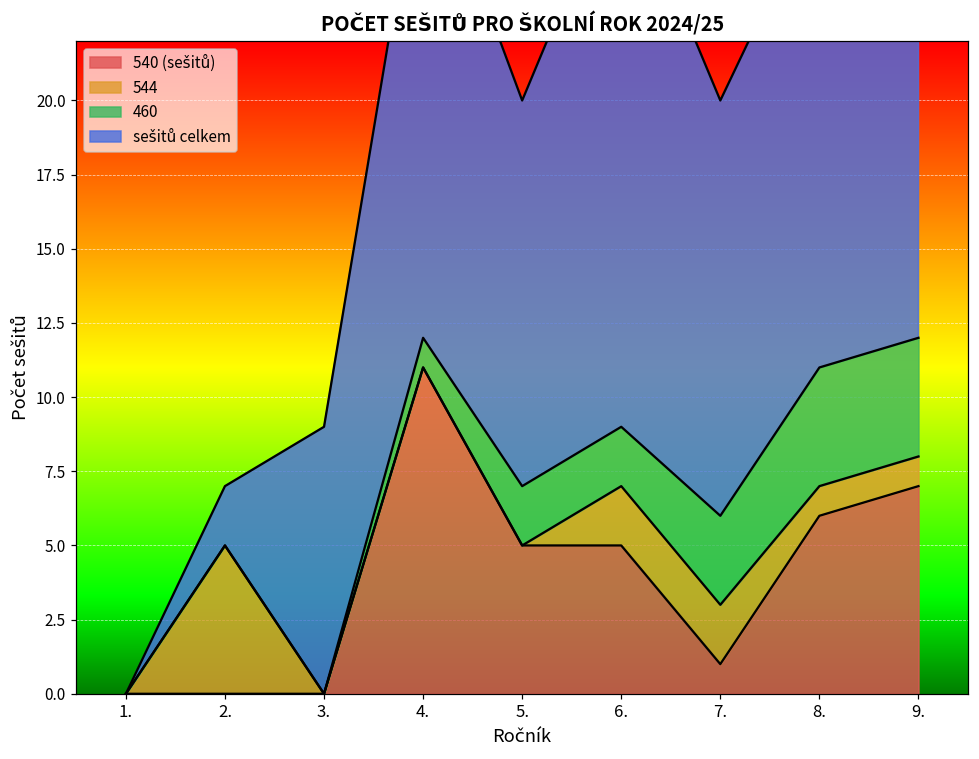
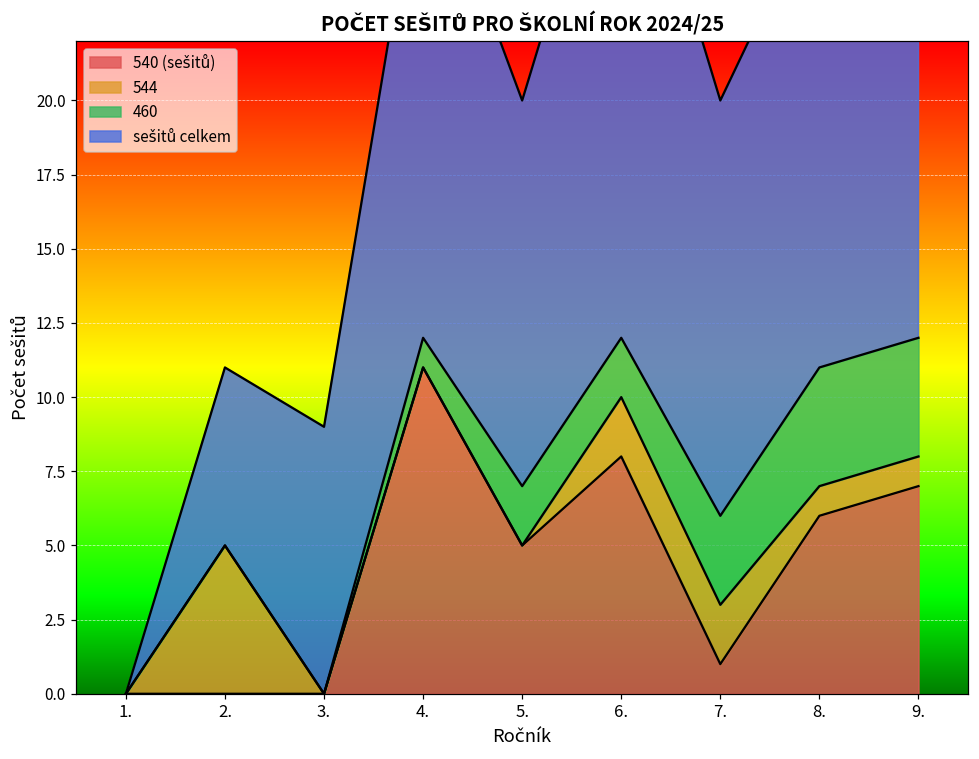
  {
    "540 (sešitů)": {
      "2.": 0,
-     "6.": 5,
+     "6.": 8,
      "7.": 1,
      "8.": 6,
      "9.": 7
    },
    "544": {
      "6.": 2,
      "7.": 2,
      "8.": 1,
      "9.": 1
    },
    "460": {
      "4.": 1,
      "5.": 2,
      "6.": 2,
      "7.": 3,
      "8.": 4,
      "9.": 4
    },
    "sešitů celkem": {
-     "2.": 2,
+     "2.": 6,
      "3.": 9,
      "5.": 13,
      "7.": 14
    }
  }
